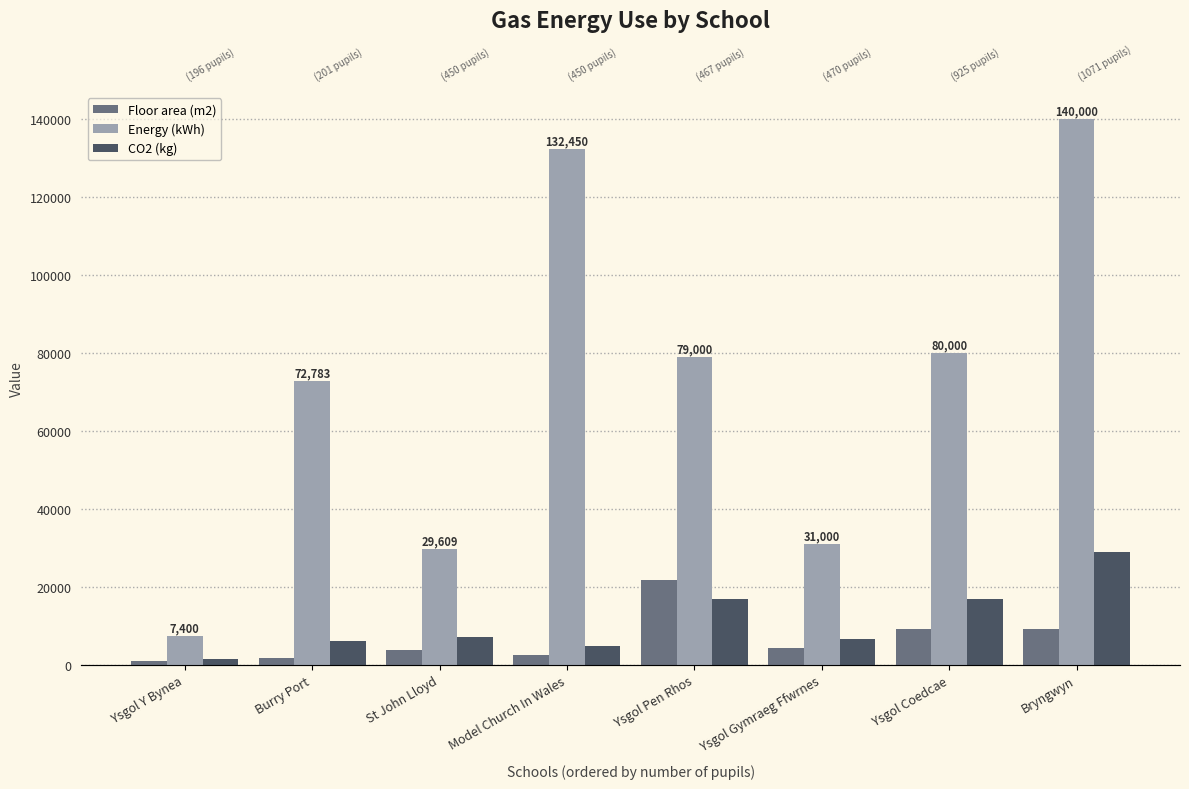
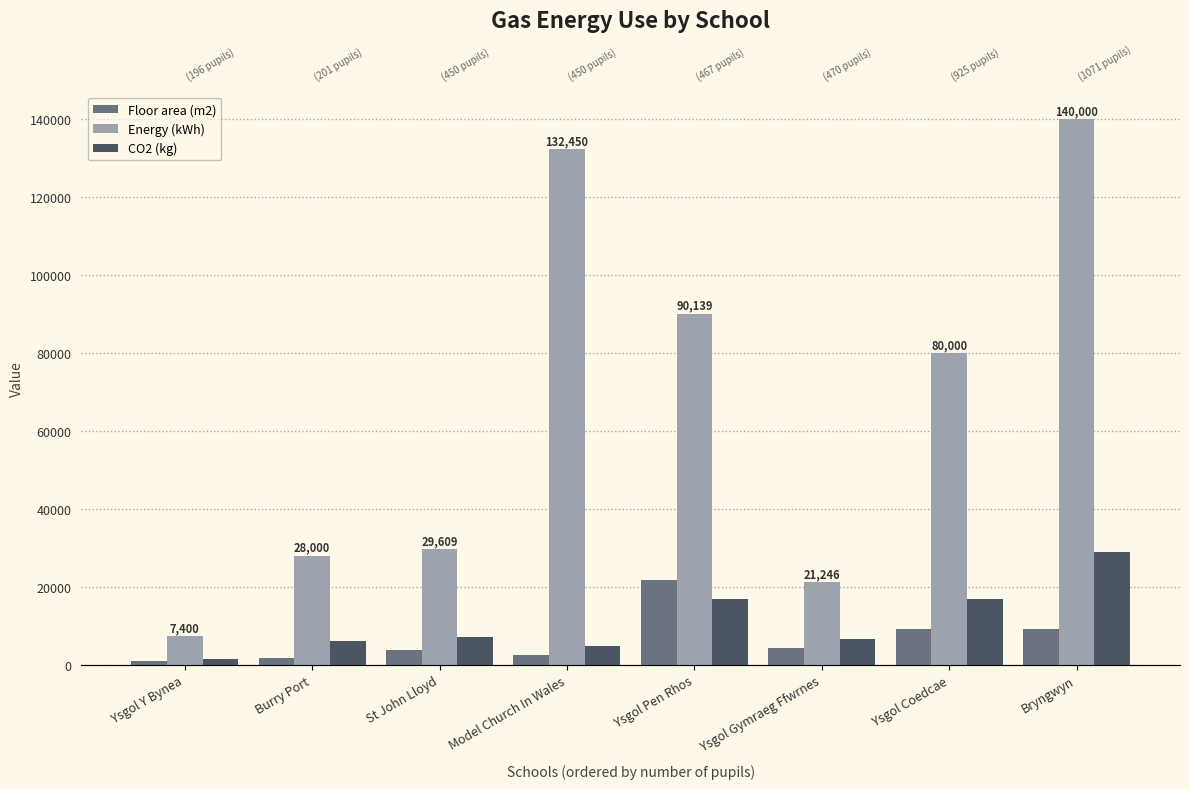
  {
    "Energy (kWh)": {
      "Ysgol Y Bynea": "7,400",
-     "Burry Port": "72,783",
+     "Burry Port": "28,000",
      "St John Lloyd": "29,609",
      "Model Church In Wales": "132,450",
-     "Ysgol Pen Rhos": "79,000",
-     "Ysgol Gymraeg Ffwrnes": "31,000",
+     "Ysgol Pen Rhos": "90,139",
+     "Ysgol Gymraeg Ffwrnes": "21,246",
      "Ysgol Coedcae": "80,000",
      "Bryngwyn": "140,000"
    }
  }
